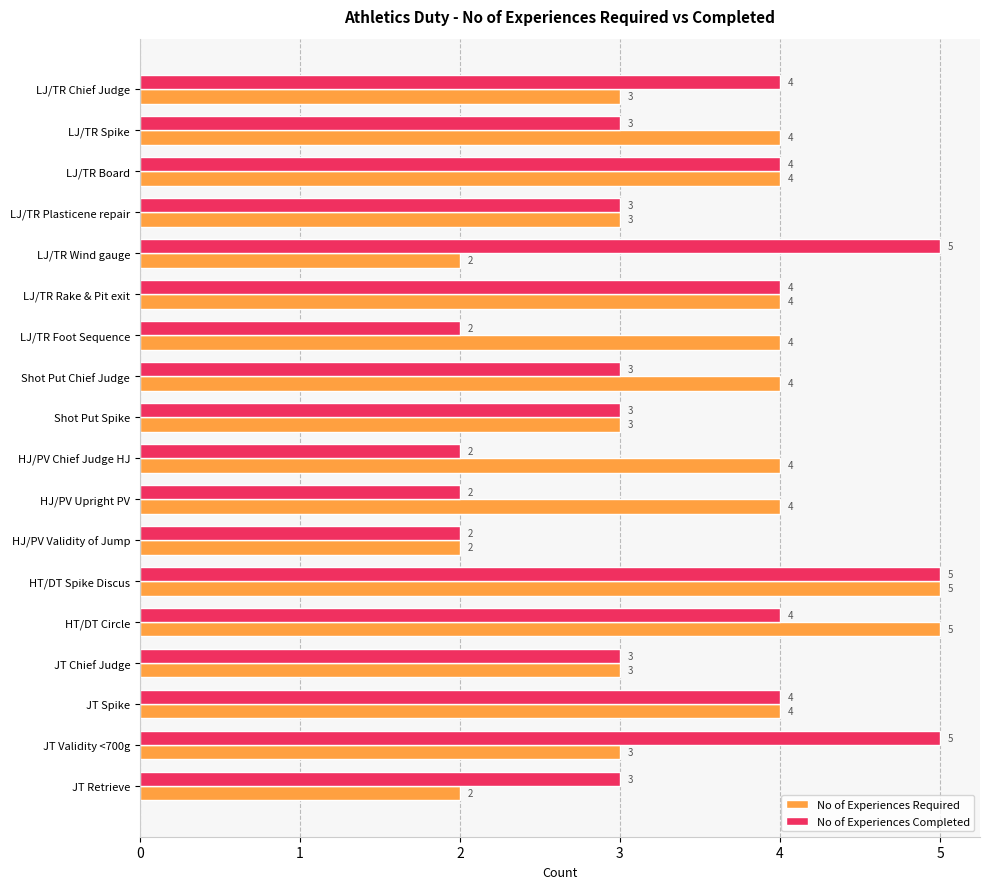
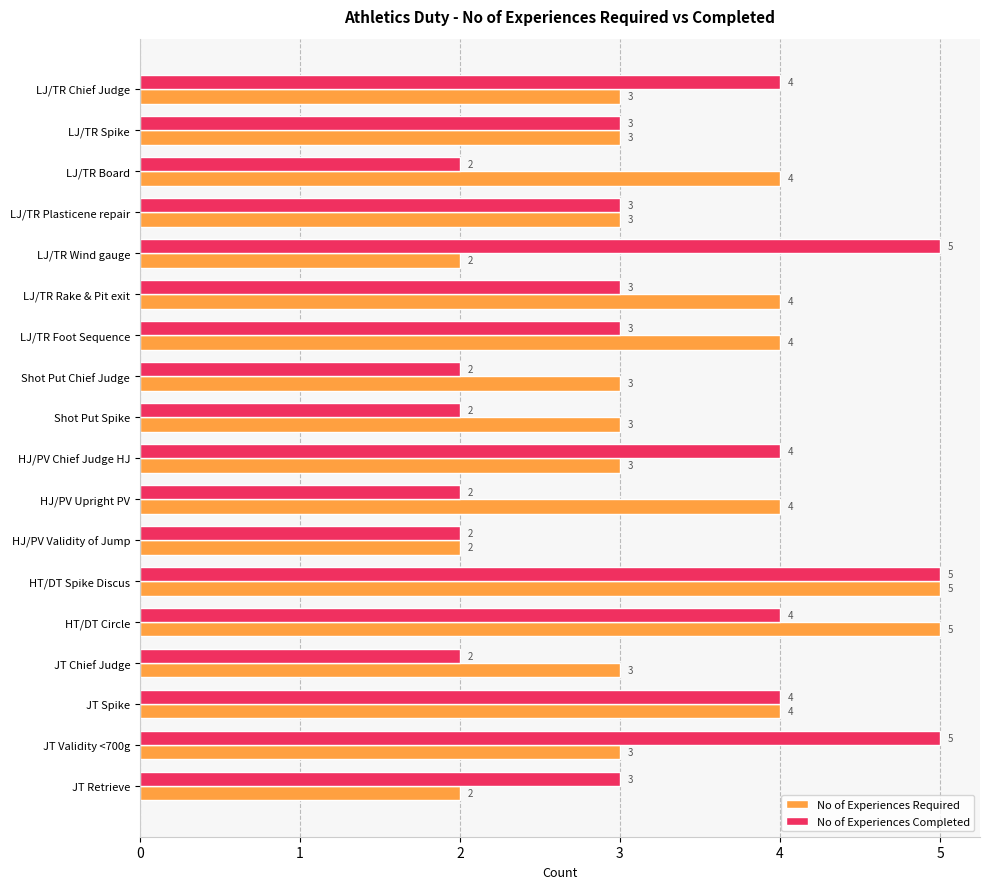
  {
    "No of Experiences Required": {
      "LJ/TR Chief Judge": 3,
-     "LJ/TR Spike": 4,
+     "LJ/TR Spike": 3,
      "LJ/TR Board": 4,
      "LJ/TR Plasticene repair": 3,
      "LJ/TR Wind gauge": 2,
      "LJ/TR Rake & Pit exit": 4,
      "LJ/TR Foot Sequence": 4,
-     "Shot Put Chief Judge": 4,
+     "Shot Put Chief Judge": 3,
      "Shot Put Spike": 3,
-     "HJ/PV Chief Judge HJ": 4,
+     "HJ/PV Chief Judge HJ": 3,
      "HJ/PV Upright PV": 4,
      "HJ/PV Validity of Jump": 2,
      "HT/DT Spike Discus": 5,
      "HT/DT Circle": 5,
      "JT Chief Judge": 3,
      "JT Spike": 4,
      "JT Validity <700g": 3,
      "JT Retrieve": 2
    },
    "No of Experiences Completed": {
      "LJ/TR Chief Judge": 4,
      "LJ/TR Spike": 3,
-     "LJ/TR Board": 4,
+     "LJ/TR Board": 2,
      "LJ/TR Plasticene repair": 3,
      "LJ/TR Wind gauge": 5,
-     "LJ/TR Rake & Pit exit": 4,
-     "LJ/TR Foot Sequence": 2,
-     "Shot Put Chief Judge": 3,
-     "Shot Put Spike": 3,
-     "HJ/PV Chief Judge HJ": 2,
+     "LJ/TR Rake & Pit exit": 3,
+     "LJ/TR Foot Sequence": 3,
+     "Shot Put Chief Judge": 2,
+     "Shot Put Spike": 2,
+     "HJ/PV Chief Judge HJ": 4,
      "HJ/PV Upright PV": 2,
      "HJ/PV Validity of Jump": 2,
      "HT/DT Spike Discus": 5,
      "HT/DT Circle": 4,
-     "JT Chief Judge": 3,
+     "JT Chief Judge": 2,
      "JT Spike": 4,
      "JT Validity <700g": 5,
      "JT Retrieve": 3
    }
  }
